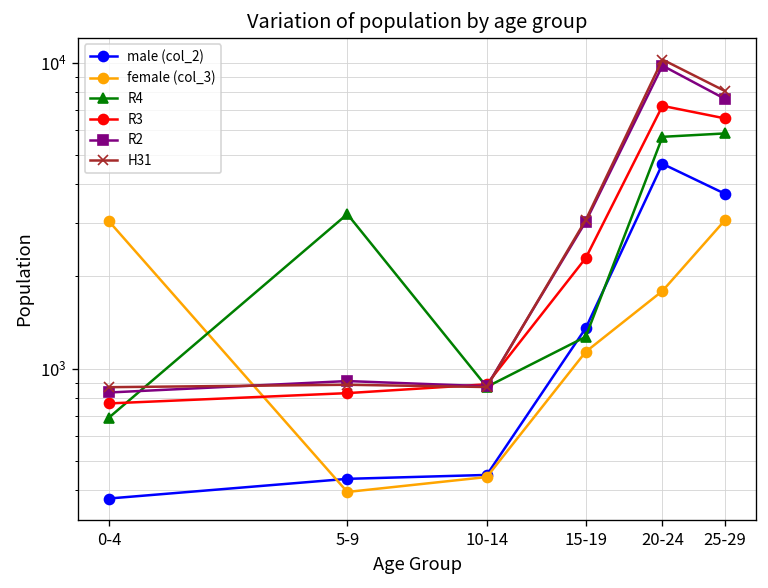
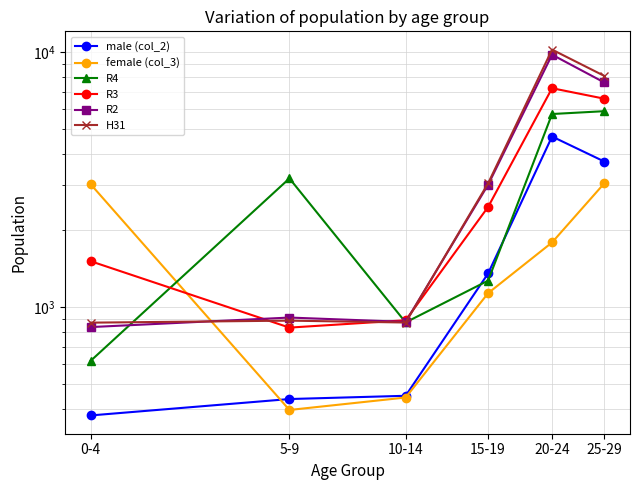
  {
    "male (col_2)": {
      "0-4": 380,
      "5-9": 440,
      "15-19": 1400,
      "20-24": 4700,
      "25-29": 3700
    },
    "female (col_3)": {
      "0-4": 3000,
      "5-9": 400,
      "15-19": 1100,
      "20-24": 1800,
      "25-29": 3100
    },
    "R4": {
-     "0-4": 690,
+     "0-4": 620,
      "5-9": 3200,
      "15-19": 1300,
      "20-24": 5700,
      "25-29": 5900
    },
    "R3": {
-     "0-4": 770,
+     "0-4": 1500,
      "5-9": 830,
-     "15-19": 2300,
+     "15-19": 2500,
      "20-24": 7200,
      "25-29": 6600
    },
    "R2": {
      "0-4": 840,
      "5-9": 910,
      "20-24": 9800,
      "25-29": 7600
    },
    "H31": {
      "0-4": 870,
      "5-9": 890,
      "20-24": 10200,
      "25-29": 8100
    }
  }
